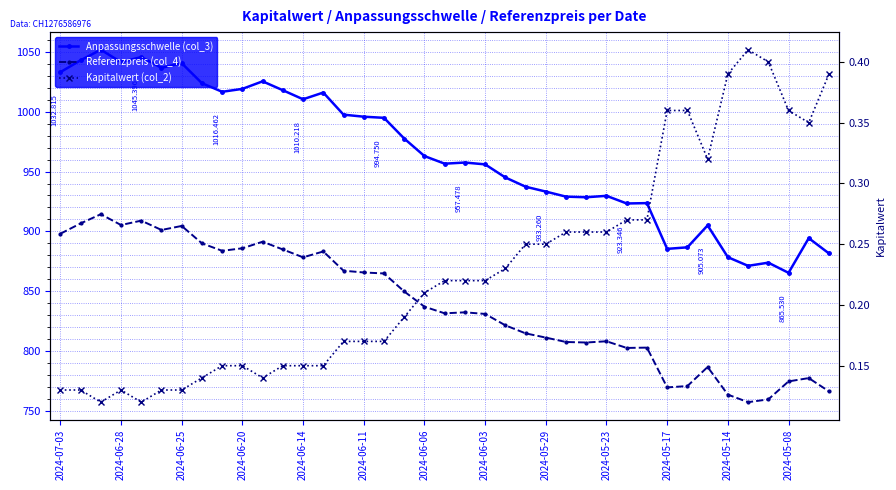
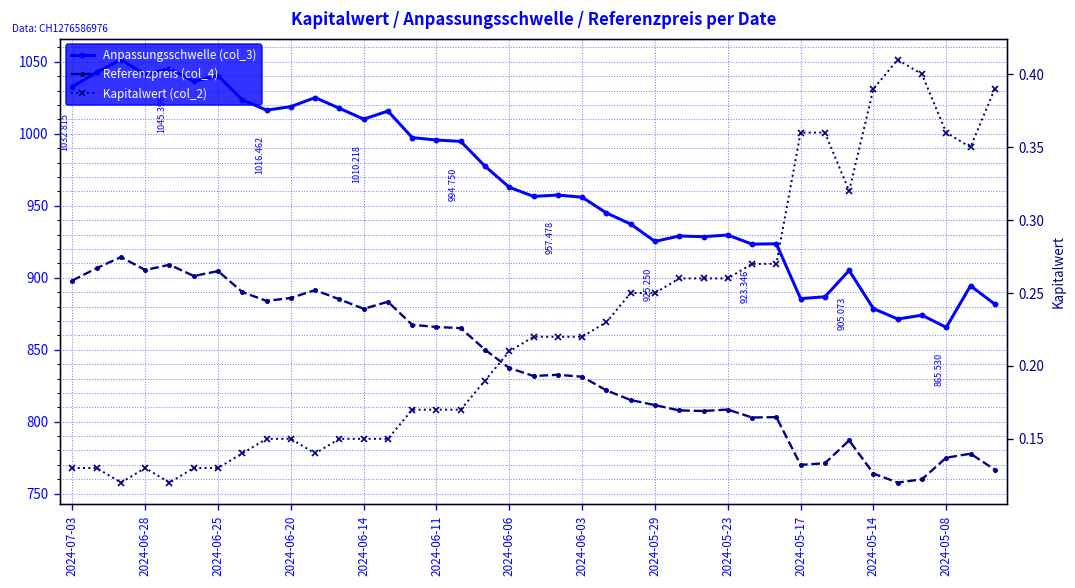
  {
    "Anpassungsschwelle (col_3)": {
      "2024-06-14": 1010.218,
-     "2024-05-29": 933.260,
+     "2024-05-29": 925.250,
      "2024-05-08": 865.530
    }
  }
